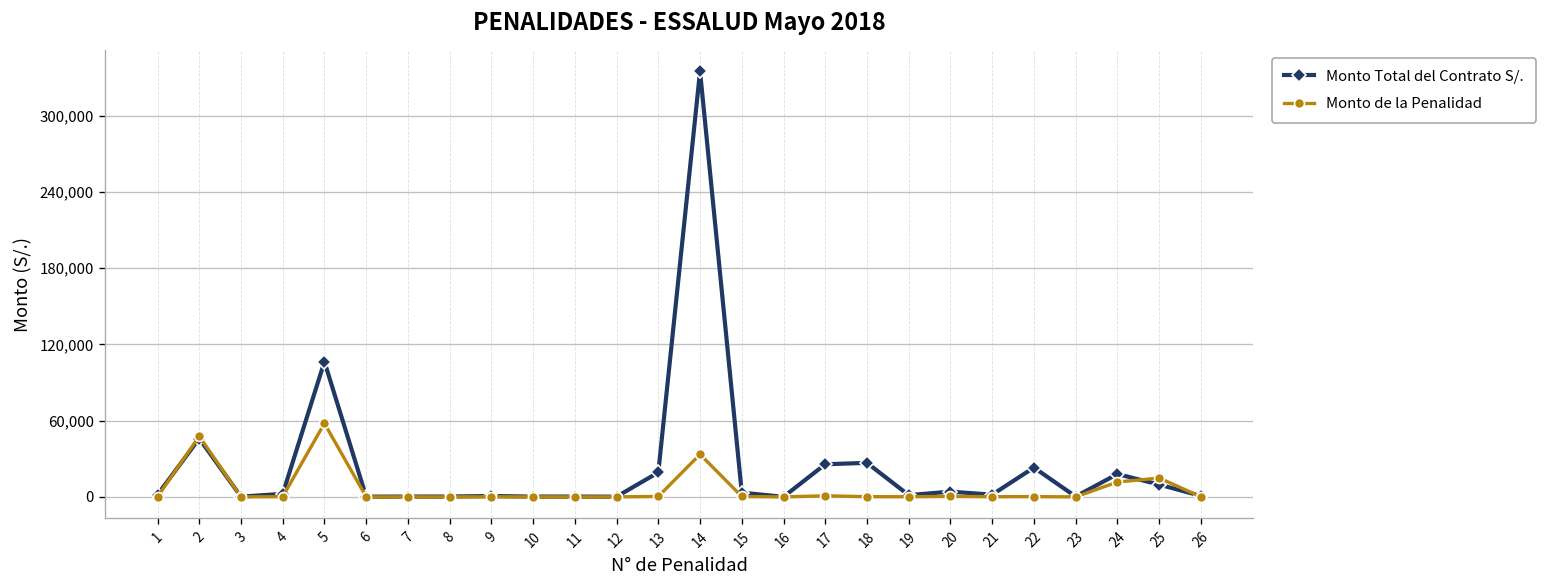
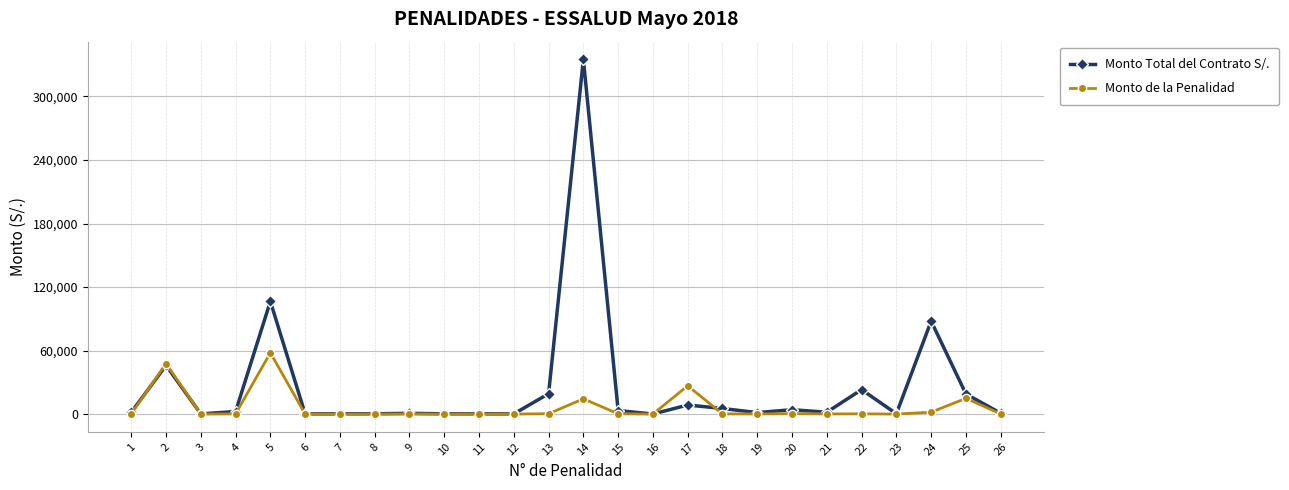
  {
    "Monto Total del Contrato S/.": {
      "5": "106,000",
      "13": "19,000",
      "14": "335,000",
      "15": "3,000",
-     "17": "26,000",
-     "18": "27,000",
+     "17": "9,000",
+     "18": "5,000",
      "20": "4,000",
      "22": "23,000",
-     "24": "18,000",
-     "25": "10,000"
+     "24": "88,000",
+     "25": "19,000"
    },
    "Monto de la Penalidad": {
      "5": "58,000",
      "13": "0",
-     "14": "34,000",
+     "14": "14,000",
      "15": "0",
-     "17": "1,000",
+     "17": "27,000",
      "18": "0",
      "20": "0",
      "22": "0",
-     "24": "12,000",
+     "24": "2,000",
      "25": "15,000"
    }
  }
